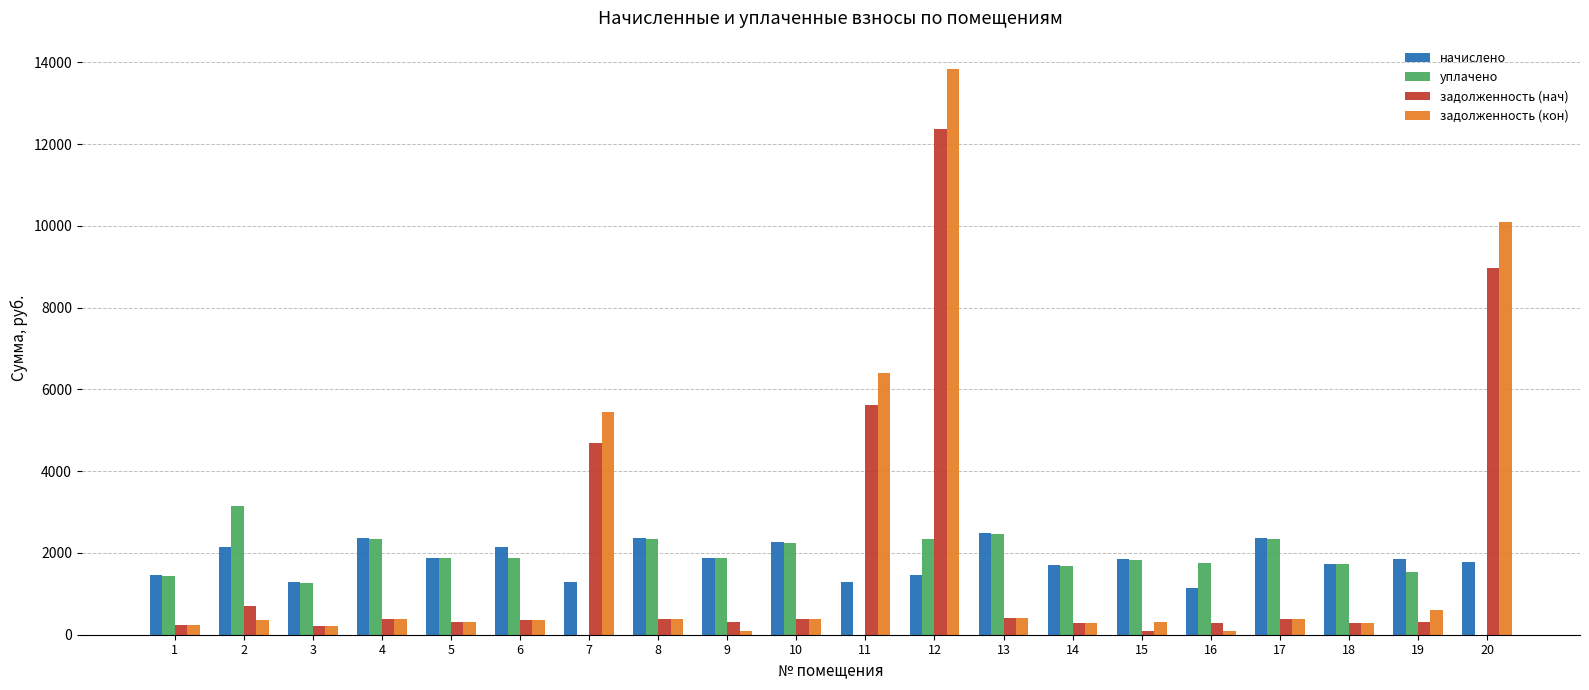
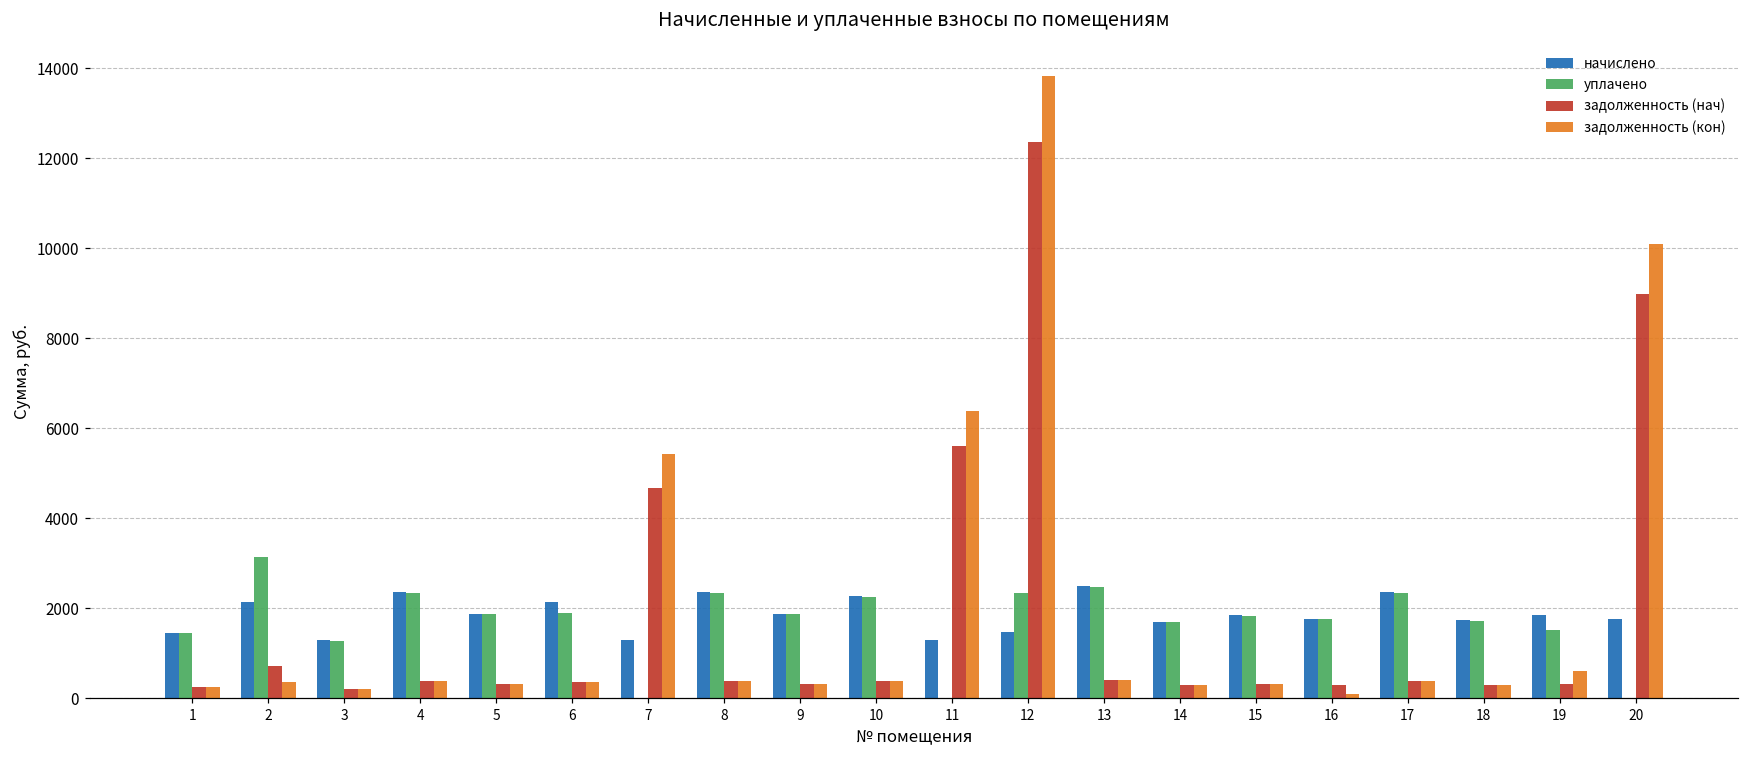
  {
    "начислено": {
      "1": 1500,
      "2": 2100,
      "3": 1300,
      "4": 2400,
      "5": 1900,
      "6": 2100,
      "7": 1300,
      "8": 2400,
      "9": 1900,
      "10": 2300,
      "11": 1300,
      "12": 1500,
      "13": 2500,
      "14": 1700,
      "15": 1800,
-     "16": 1200,
+     "16": 1800,
      "17": 2400,
      "18": 1700,
      "19": 1800,
      "20": 1800
    },
    "уплачено": {
      "1": 1400,
      "2": 3100,
      "3": 1300,
      "4": 2300,
      "5": 1900,
      "6": 1900,
      "7": 0,
      "8": 2300,
      "9": 1900,
      "10": 2300,
      "11": 0,
      "12": 2300,
      "13": 2500,
      "14": 1700,
      "15": 1800,
      "16": 1800,
      "17": 2300,
      "18": 1700,
      "19": 1500,
      "20": 0
    },
    "задолженность (нач)": {
      "1": 200,
      "2": 700,
      "3": 200,
      "4": 400,
      "5": 300,
      "6": 400,
      "7": 4700,
      "8": 400,
      "9": 300,
      "10": 400,
      "11": 5600,
      "12": 12400,
      "13": 400,
      "14": 300,
-     "15": 100,
+     "15": 300,
      "16": 300,
      "17": 400,
      "18": 300,
      "19": 300,
      "20": 9000
    },
    "задолженность (кон)": {
      "1": 200,
      "2": 400,
      "3": 200,
      "4": 400,
      "5": 300,
      "6": 400,
      "7": 5400,
      "8": 400,
-     "9": 100,
+     "9": 300,
      "10": 400,
      "11": 6400,
      "12": 13800,
      "13": 400,
      "14": 300,
      "15": 300,
      "16": 100,
      "17": 400,
      "18": 300,
      "19": 600,
      "20": 10100
    }
  }
